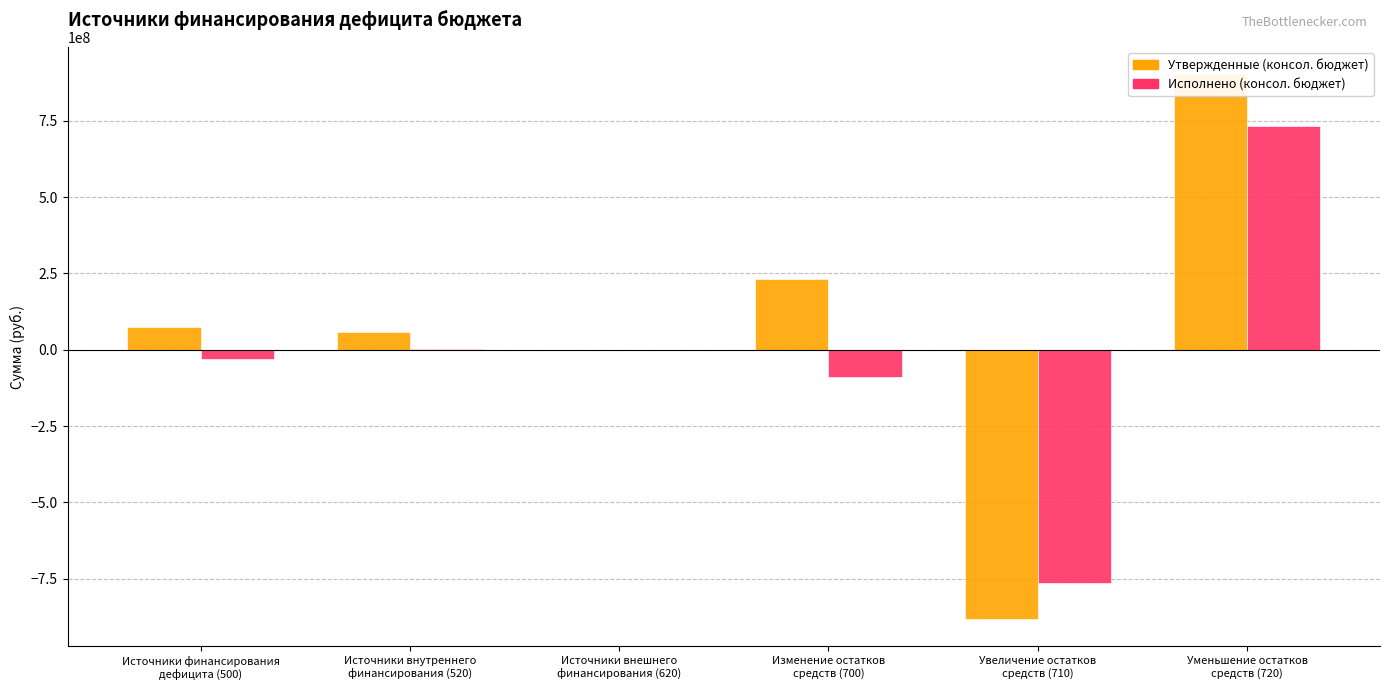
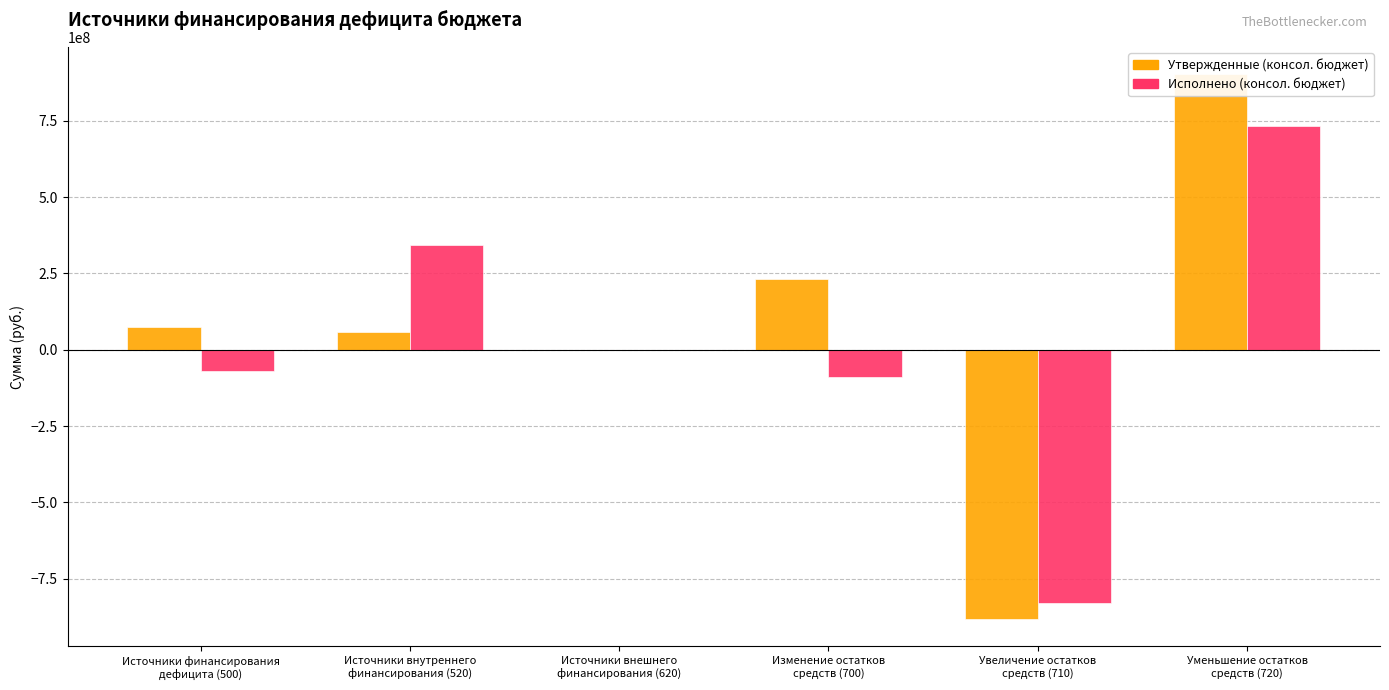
  {
    "Утвержденные (консол. бюджет)": {
      "Источники финансирования дефицита (500)": 70000000,
      "Источники внутреннего финансирования (520)": 60000000,
      "Источники внешнего финансирования (620)": 0,
      "Изменение остатков средств (700)": 230000000,
      "Увеличение остатков средств (710)": -880000000
    },
    "Исполнено (консол. бюджет)": {
-     "Источники финансирования дефицита (500)": -30000000,
-     "Источники внутреннего финансирования (520)": 0,
+     "Источники финансирования дефицита (500)": -70000000,
+     "Источники внутреннего финансирования (520)": 340000000,
      "Источники внешнего финансирования (620)": 0,
      "Изменение остатков средств (700)": -90000000,
-     "Увеличение остатков средств (710)": -760000000,
+     "Увеличение остатков средств (710)": -830000000,
      "Уменьшение остатков средств (720)": 730000000
    }
  }
